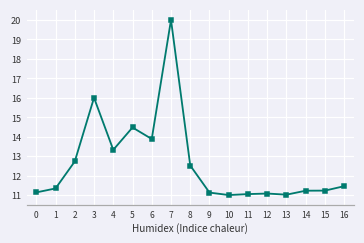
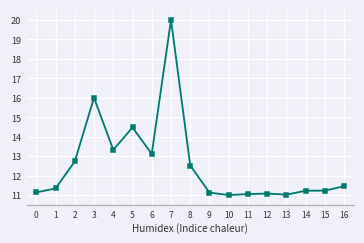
  {
    "0": 11.1,
    "1": 11.3,
    "2": 12.7,
    "3": 16.0,
    "4": 13.3,
    "5": 14.5,
-   "6": 13.9,
+   "6": 13.1,
    "7": 20.0,
    "8": 12.5,
    "9": 11.1,
    "10": 11.0,
    "11": 11.0,
    "12": 11.1,
    "13": 11.0,
    "14": 11.2,
    "15": 11.2,
    "16": 11.5
  }
